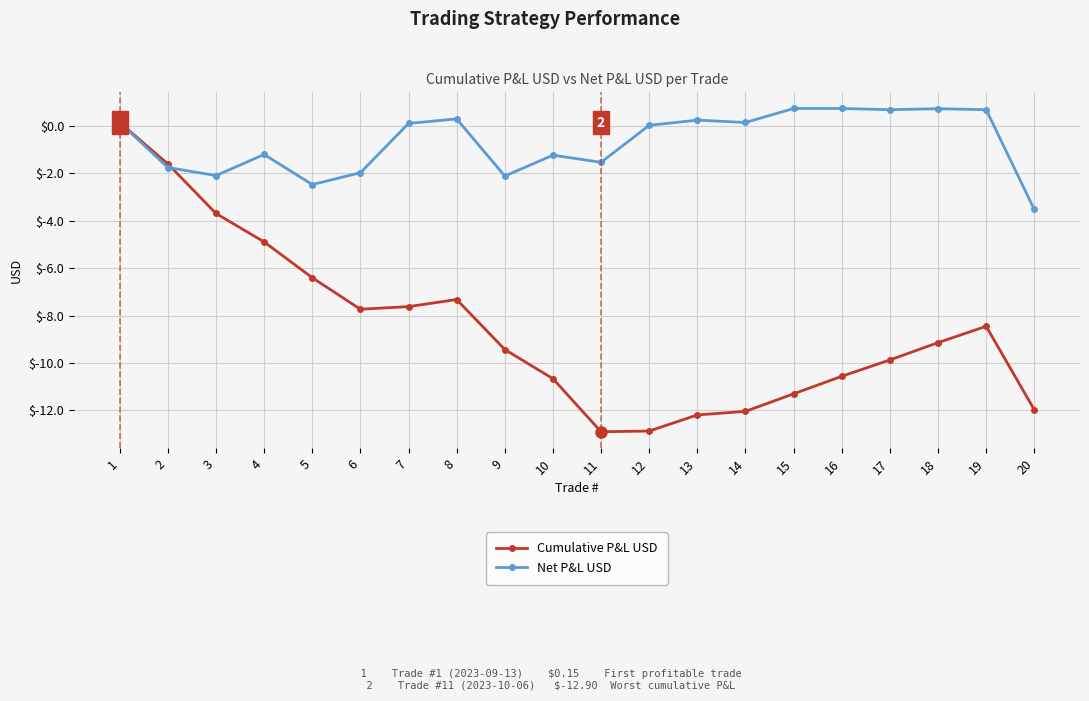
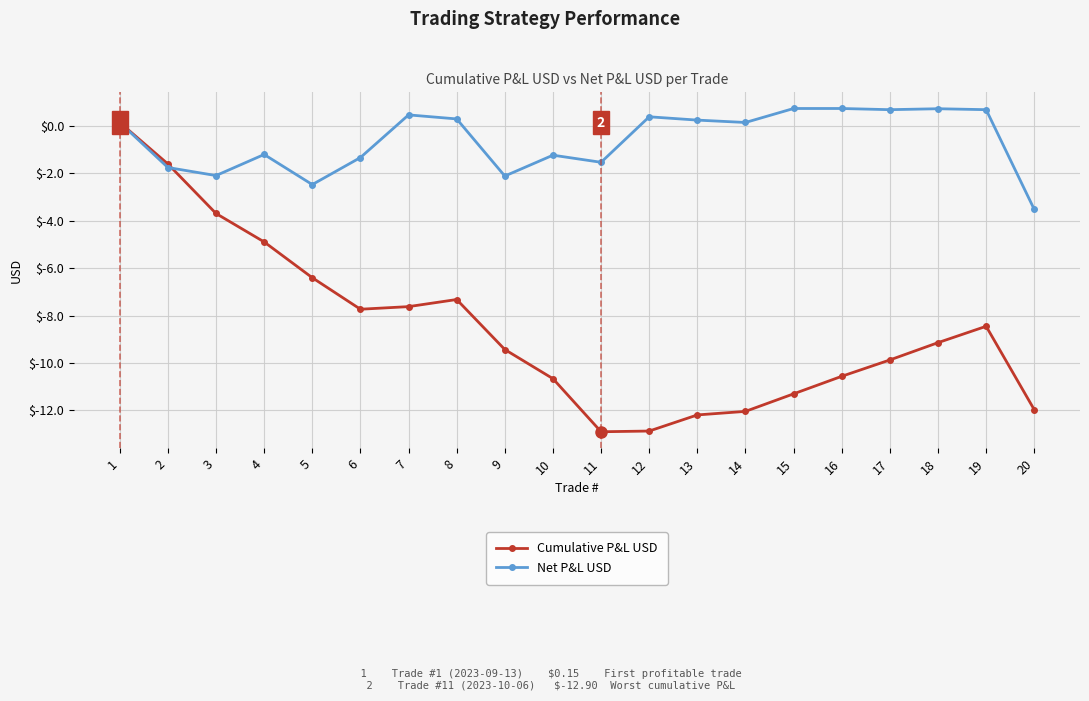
  {
    "Net P&L USD": {
      "2": "$-1.8",
      "3": "$-2.1",
      "4": "$-1.2",
      "5": "$-2.5",
-     "6": "$-2.0",
-     "7": "$0.1",
+     "6": "$-1.3",
+     "7": "$0.5",
      "8": "$0.3",
      "9": "$-2.1",
      "10": "$-1.2",
      "11": "$-1.5",
-     "12": "$0.0",
+     "12": "$0.4",
      "13": "$0.3",
      "14": "$0.2",
      "15": "$0.7",
      "16": "$0.7",
      "17": "$0.7",
      "18": "$0.7",
      "19": "$0.7",
      "20": "$-3.5"
    }
  }
